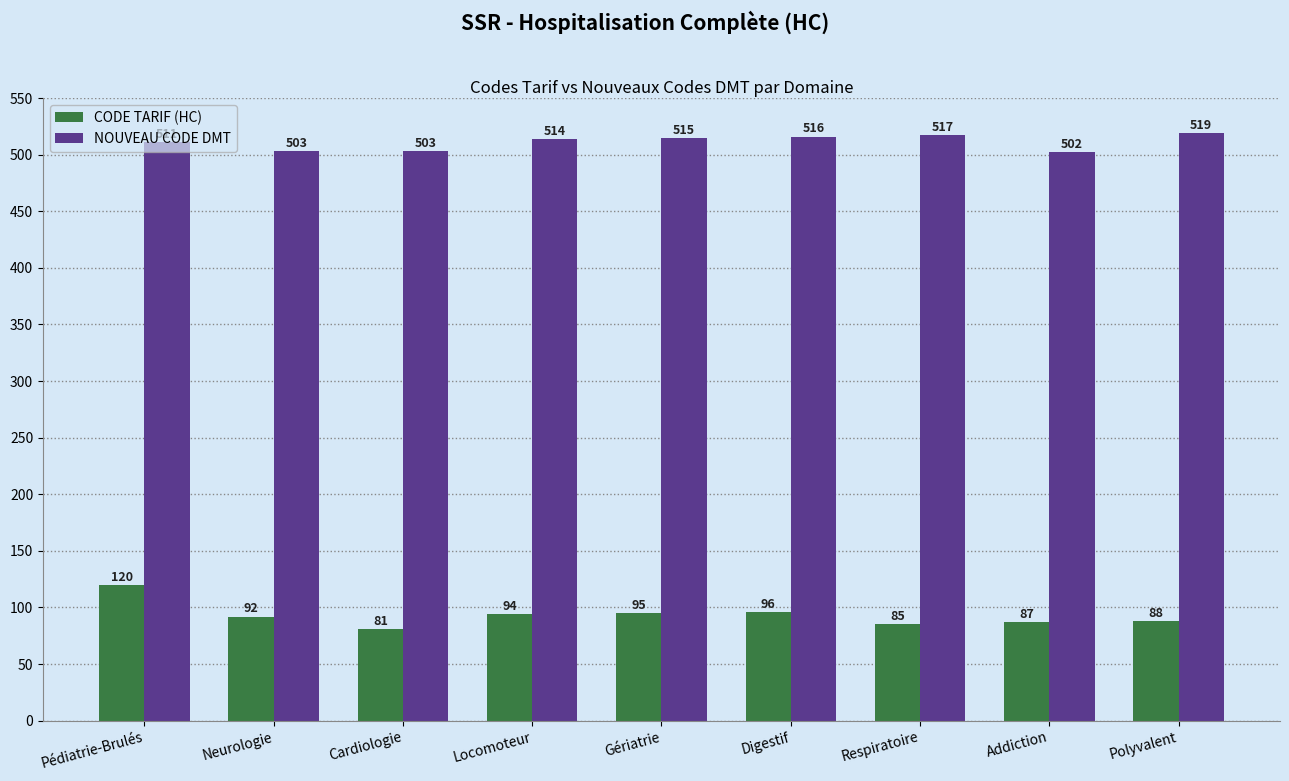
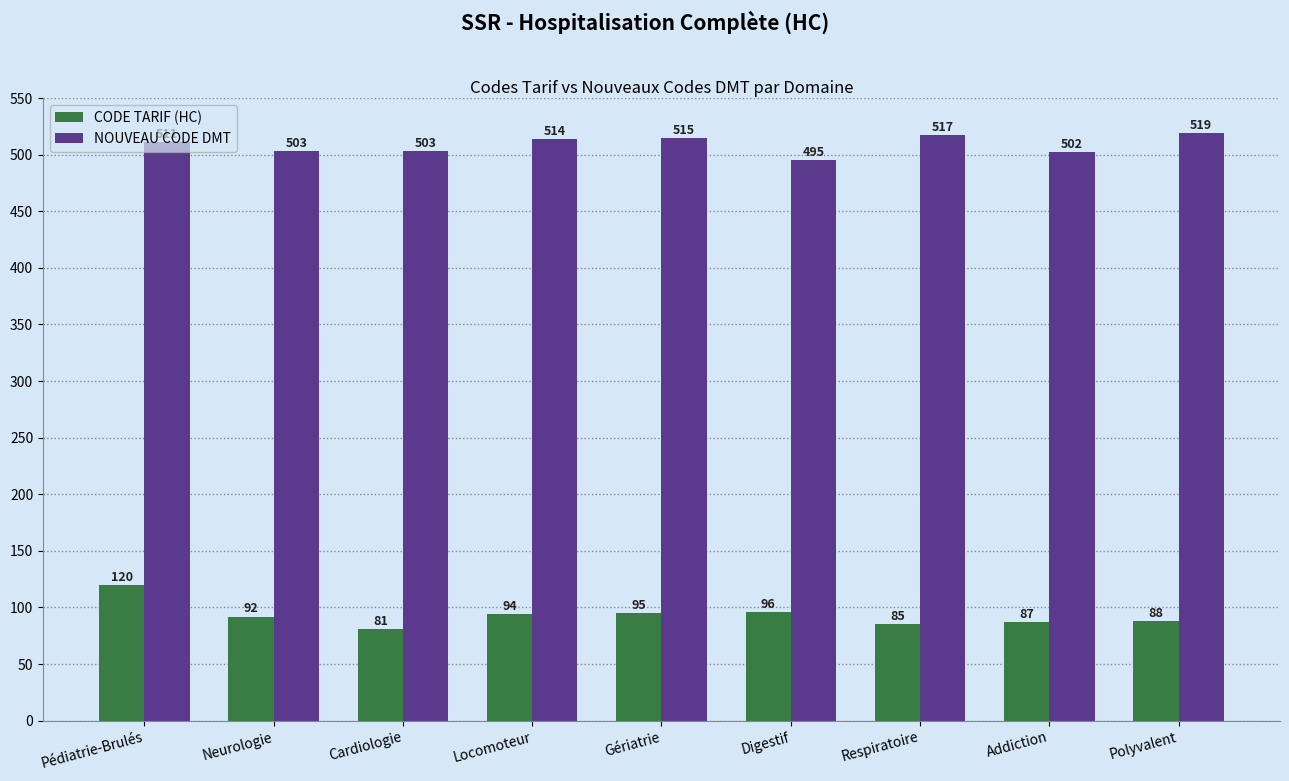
  {
    "CODE TARIF (HC)": {
      "Pédiatrie-Brulés": 120,
      "Neurologie": 92,
      "Cardiologie": 81,
      "Locomoteur": 94,
      "Gériatrie": 95,
      "Digestif": 96,
      "Respiratoire": 85,
      "Addiction": 87,
      "Polyvalent": 88
    },
    "NOUVEAU CODE DMT": {
      "Neurologie": 503,
      "Cardiologie": 503,
      "Locomoteur": 514,
      "Gériatrie": 515,
-     "Digestif": 516,
+     "Digestif": 495,
      "Respiratoire": 517,
      "Addiction": 502,
      "Polyvalent": 519
    }
  }
